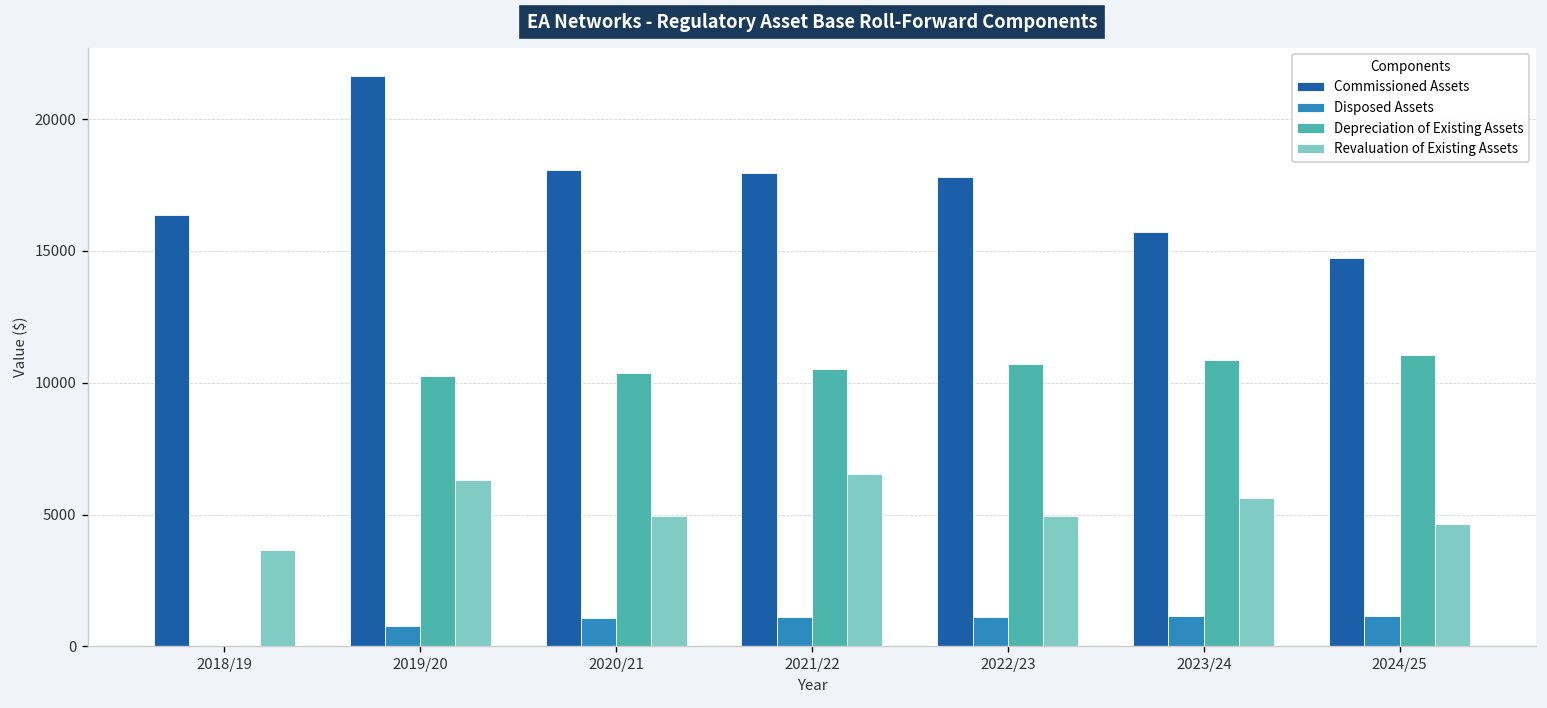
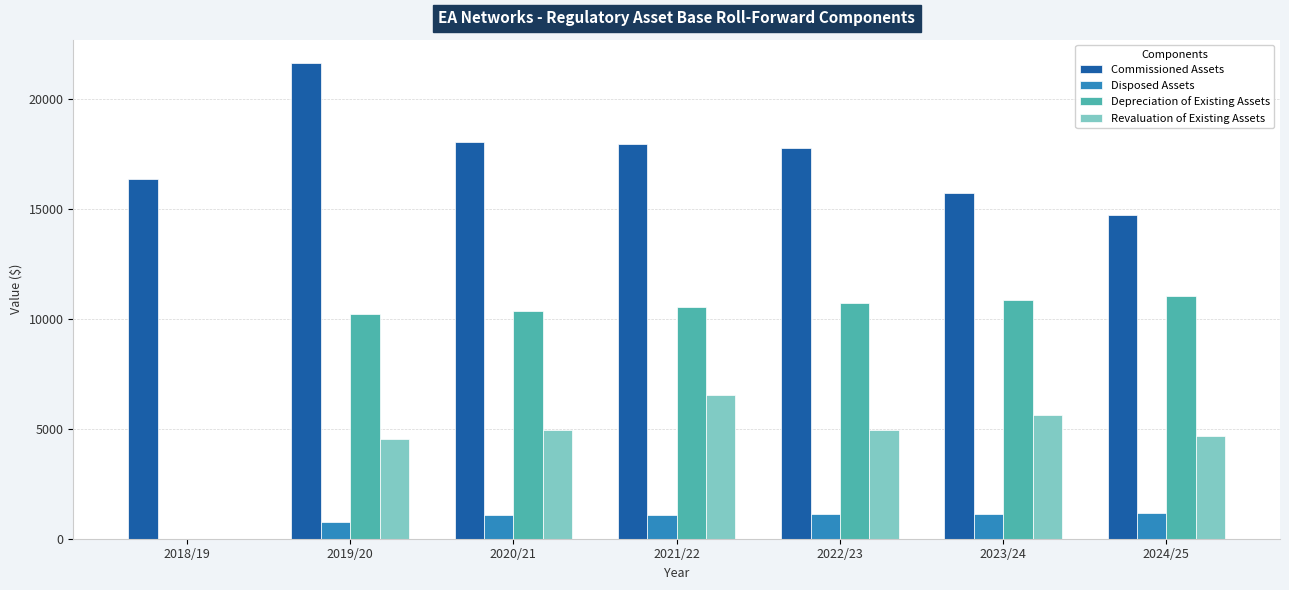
  {
    "Revaluation of Existing Assets": {
-     "2018/19": 3700,
-     "2019/20": 6300,
+     "2018/19": 0,
+     "2019/20": 4500,
      "2020/21": 4900,
      "2021/22": 6500,
      "2022/23": 4900,
      "2023/24": 5600,
      "2024/25": 4700
    }
  }
